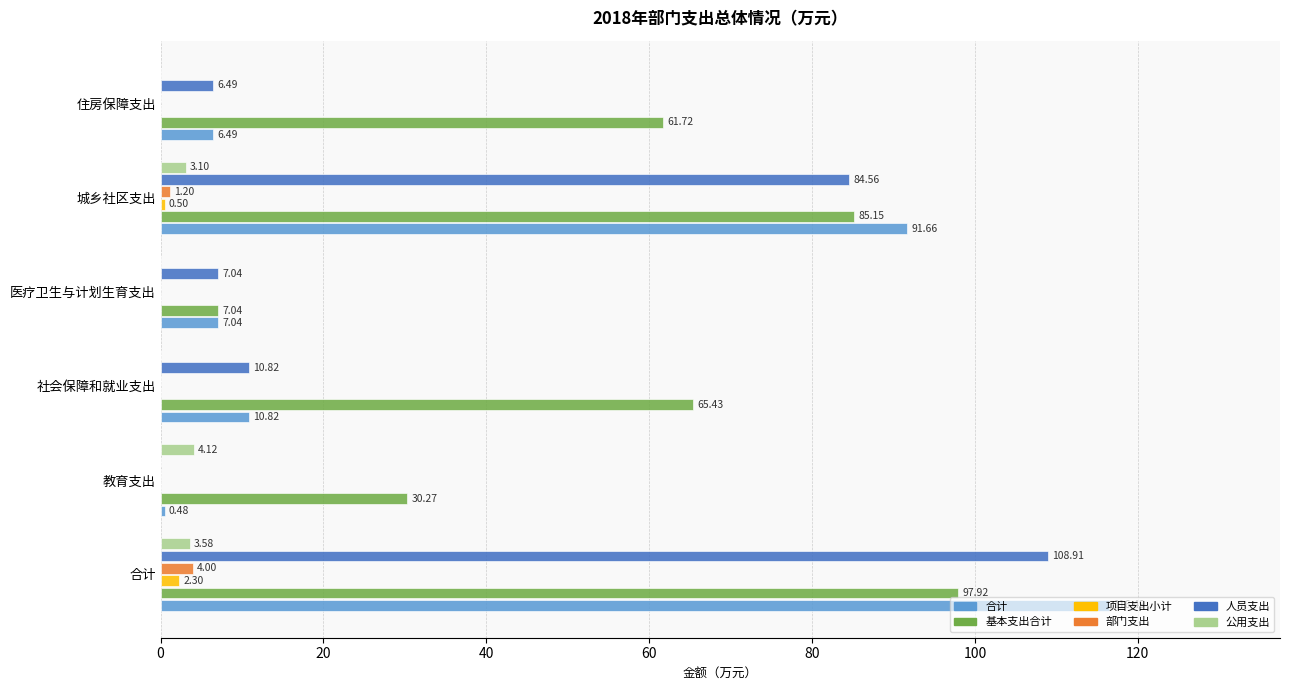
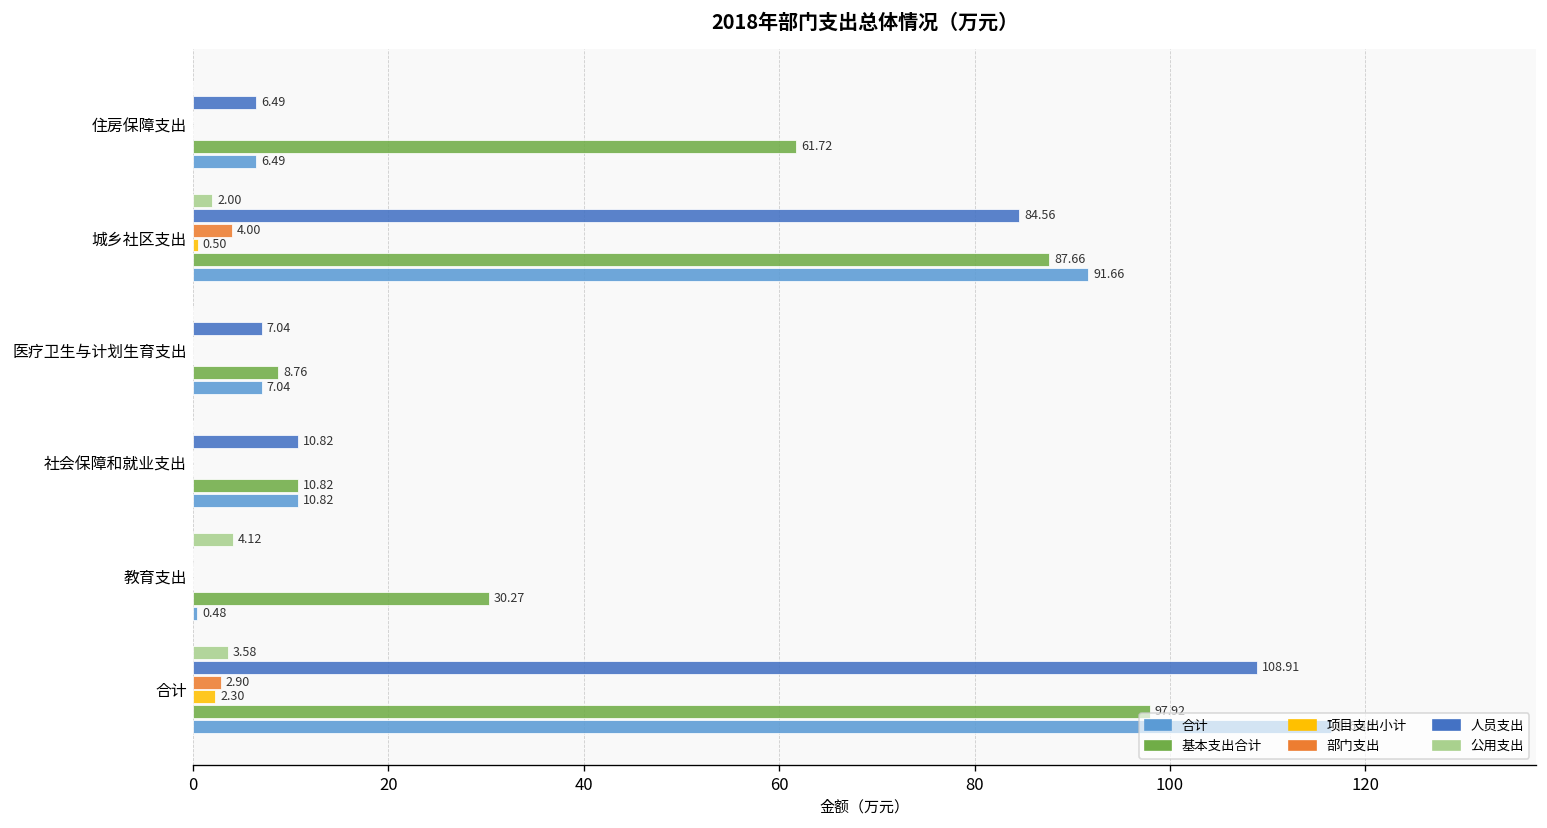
  {
    "基本支出合计": {
      "住房保障支出": 61.72,
-     "城乡社区支出": 85.15,
-     "医疗卫生与计划生育支出": 7.04,
-     "社会保障和就业支出": 65.43,
+     "城乡社区支出": 87.66,
+     "医疗卫生与计划生育支出": 8.76,
+     "社会保障和就业支出": 10.82,
      "教育支出": 30.27
    },
    "项目支出小计": {
      "城乡社区支出": 0.50,
      "合计": 2.30
    },
    "部门支出": {
-     "城乡社区支出": 1.20,
-     "合计": 4.00
+     "城乡社区支出": 4.00,
+     "合计": 2.90
    },
    "公用支出": {
-     "城乡社区支出": 3.10,
+     "城乡社区支出": 2.00,
      "教育支出": 4.12,
      "合计": 3.58
    }
  }
